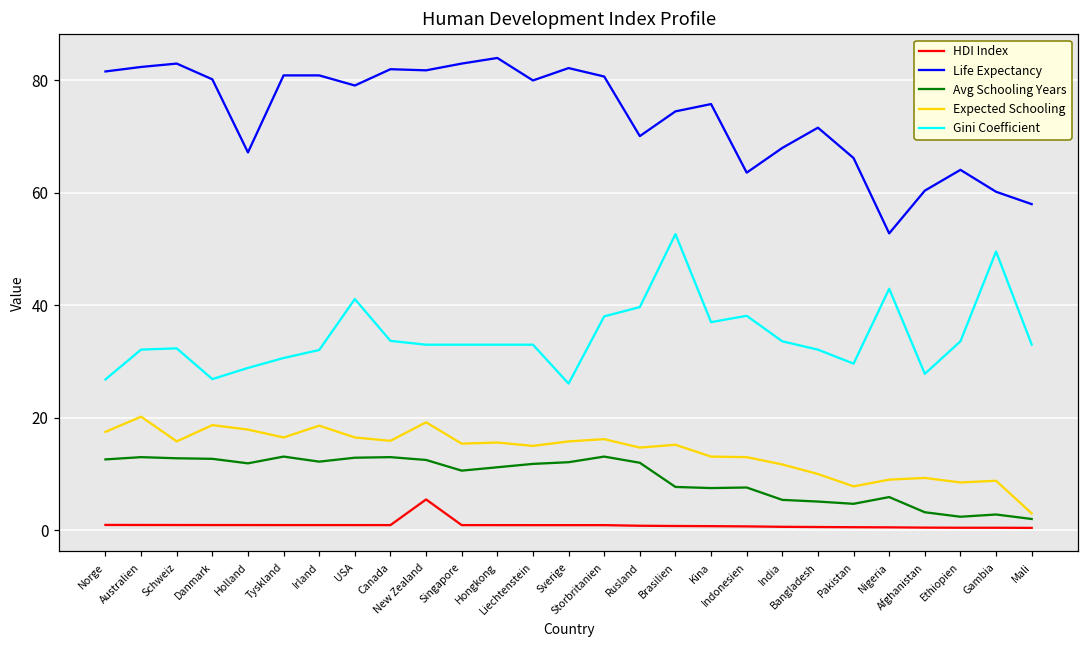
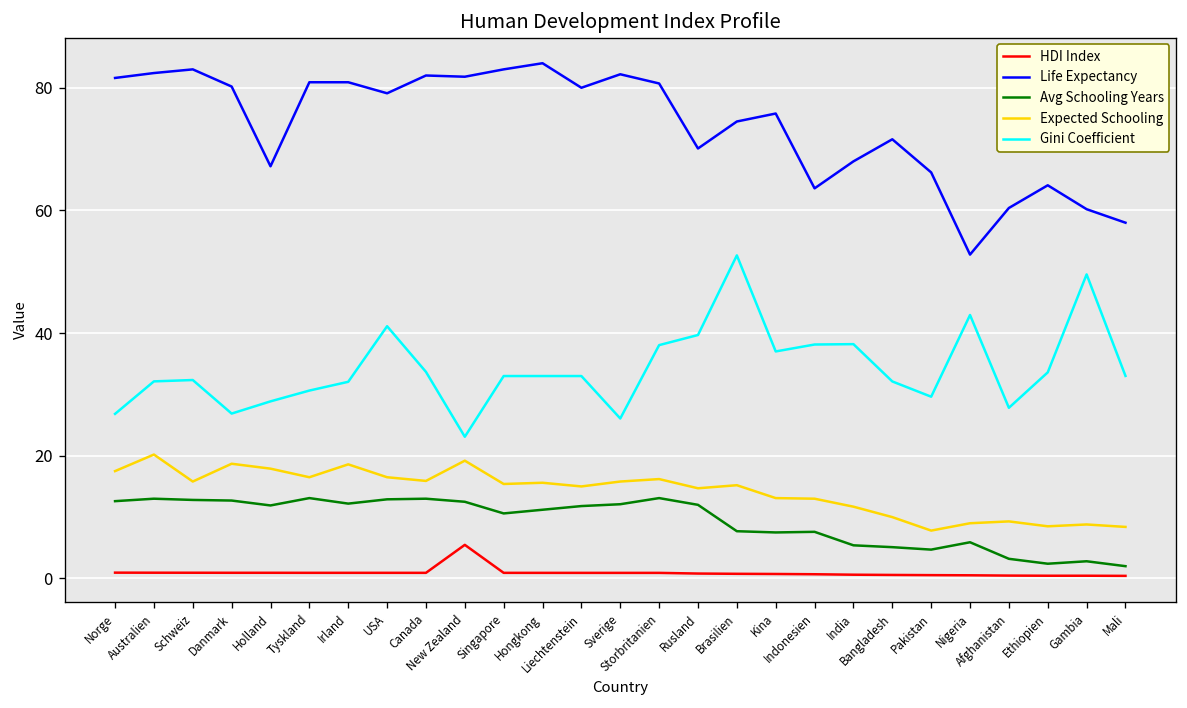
  {
    "HDI Index": {
      "Norge": 1,
      "Australien": 1,
      "Schweiz": 1,
      "Danmark": 1,
      "Holland": 1,
      "Tyskland": 1,
      "Irland": 1,
      "USA": 1,
      "Canada": 1,
      "New Zealand": 5,
      "Singapore": 1,
      "Hongkong": 1,
      "Liechtenstein": 1,
      "Sverige": 1,
      "Storbritanien": 1,
      "Rusland": 1,
      "Brasilien": 1,
      "Kina": 1,
      "Indonesien": 1,
      "India": 1,
      "Bangladesh": 1,
      "Pakistan": 1,
      "Nigeria": 1,
      "Afghanistan": 0,
      "Ethiopien": 0,
      "Gambia": 0,
      "Mali": 0
    },
    "Life Expectancy": {
      "Norge": 82,
      "Australien": 82,
      "Schweiz": 83,
      "Danmark": 80,
      "Holland": 67,
      "Tyskland": 81,
      "Irland": 81,
      "USA": 79,
      "Canada": 82,
      "New Zealand": 82,
      "Singapore": 83,
      "Hongkong": 84,
      "Liechtenstein": 80,
      "Sverige": 82,
      "Storbritanien": 81,
      "Rusland": 70,
      "Brasilien": 75,
      "Kina": 76,
      "Indonesien": 64,
      "India": 68,
      "Bangladesh": 72,
      "Pakistan": 66,
      "Nigeria": 53,
      "Afghanistan": 60,
      "Ethiopien": 64,
      "Gambia": 60,
      "Mali": 58
    },
    "Avg Schooling Years": {
      "Norge": 13,
      "Australien": 13,
      "Schweiz": 13,
      "Danmark": 13,
      "Holland": 12,
      "Tyskland": 13,
      "Irland": 12,
      "USA": 13,
      "Canada": 13,
      "New Zealand": 13,
      "Singapore": 11,
      "Hongkong": 11,
      "Liechtenstein": 12,
      "Sverige": 12,
      "Storbritanien": 13,
      "Rusland": 12,
      "Brasilien": 8,
      "Kina": 8,
      "Indonesien": 8,
      "India": 5,
      "Bangladesh": 5,
      "Pakistan": 5,
      "Nigeria": 6,
      "Afghanistan": 3,
      "Ethiopien": 2,
      "Gambia": 3,
      "Mali": 2
    },
    "Expected Schooling": {
      "Norge": 18,
      "Australien": 20,
      "Schweiz": 16,
      "Danmark": 19,
      "Holland": 18,
      "Tyskland": 17,
      "Irland": 19,
      "USA": 17,
      "Canada": 16,
      "New Zealand": 19,
      "Singapore": 15,
      "Hongkong": 16,
      "Liechtenstein": 15,
      "Sverige": 16,
      "Storbritanien": 16,
      "Rusland": 15,
      "Brasilien": 15,
      "Kina": 13,
      "Indonesien": 13,
      "India": 12,
      "Bangladesh": 10,
      "Pakistan": 8,
      "Nigeria": 9,
      "Afghanistan": 9,
      "Ethiopien": 9,
      "Gambia": 9,
-     "Mali": 3
+     "Mali": 8
    },
    "Gini Coefficient": {
      "Norge": 27,
      "Australien": 32,
      "Schweiz": 32,
      "Danmark": 27,
      "Holland": 29,
      "Tyskland": 31,
      "Irland": 32,
      "USA": 41,
      "Canada": 34,
-     "New Zealand": 33,
+     "New Zealand": 23,
      "Singapore": 33,
      "Hongkong": 33,
      "Liechtenstein": 33,
      "Sverige": 26,
      "Storbritanien": 38,
      "Rusland": 40,
      "Brasilien": 53,
      "Kina": 37,
      "Indonesien": 38,
-     "India": 34,
+     "India": 38,
      "Bangladesh": 32,
      "Pakistan": 30,
      "Nigeria": 43,
      "Afghanistan": 28,
      "Ethiopien": 34,
      "Gambia": 50,
      "Mali": 33
    }
  }
